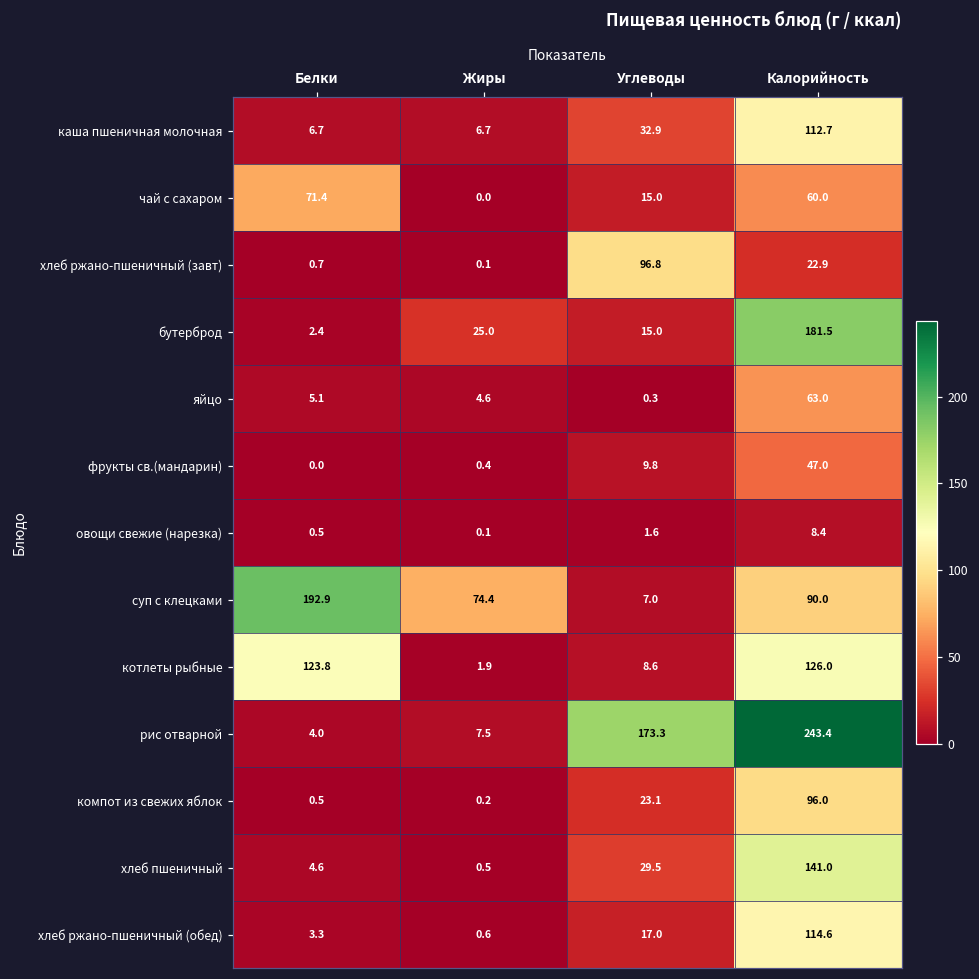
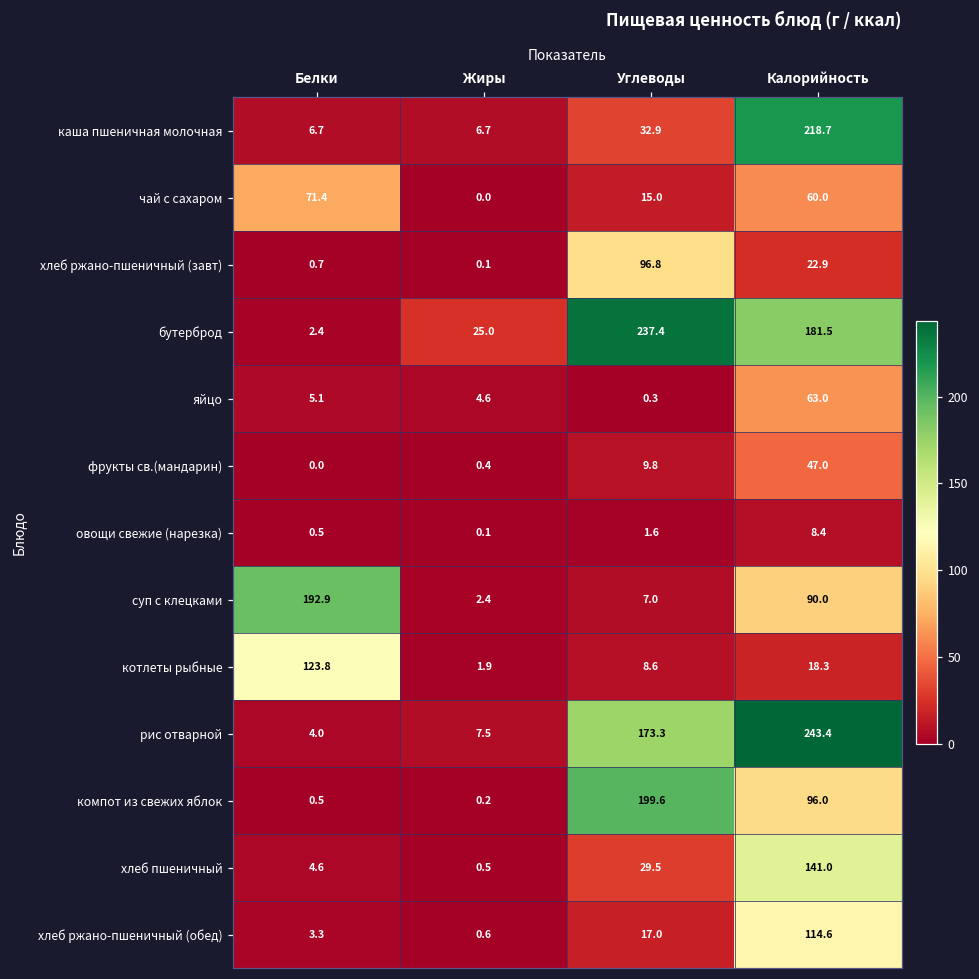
  {
    "каша пшеничная молочная": {
      "Белки": 6.7,
      "Жиры": 6.7,
      "Углеводы": 32.9,
-     "Калорийность": 112.7
+     "Калорийность": 218.7
    },
    "чай с сахаром": {
      "Белки": 71.4,
      "Жиры": 0.0,
      "Углеводы": 15.0,
      "Калорийность": 60.0
    },
    "хлеб ржано-пшеничный (завт)": {
      "Белки": 0.7,
      "Жиры": 0.1,
      "Углеводы": 96.8,
      "Калорийность": 22.9
    },
    "бутерброд": {
      "Белки": 2.4,
      "Жиры": 25.0,
-     "Углеводы": 15.0,
+     "Углеводы": 237.4,
      "Калорийность": 181.5
    },
    "яйцо": {
      "Белки": 5.1,
      "Жиры": 4.6,
      "Углеводы": 0.3,
      "Калорийность": 63.0
    },
    "фрукты св.(мандарин)": {
      "Белки": 0.0,
      "Жиры": 0.4,
      "Углеводы": 9.8,
      "Калорийность": 47.0
    },
    "овощи свежие (нарезка)": {
      "Белки": 0.5,
      "Жиры": 0.1,
      "Углеводы": 1.6,
      "Калорийность": 8.4
    },
    "суп с клецками": {
      "Белки": 192.9,
-     "Жиры": 74.4,
+     "Жиры": 2.4,
      "Углеводы": 7.0,
      "Калорийность": 90.0
    },
    "котлеты рыбные": {
      "Белки": 123.8,
      "Жиры": 1.9,
      "Углеводы": 8.6,
-     "Калорийность": 126.0
+     "Калорийность": 18.3
    },
    "рис отварной": {
      "Белки": 4.0,
      "Жиры": 7.5,
      "Углеводы": 173.3,
      "Калорийность": 243.4
    },
    "компот из свежих яблок": {
      "Белки": 0.5,
      "Жиры": 0.2,
-     "Углеводы": 23.1,
+     "Углеводы": 199.6,
      "Калорийность": 96.0
    },
    "хлеб пшеничный": {
      "Белки": 4.6,
      "Жиры": 0.5,
      "Углеводы": 29.5,
      "Калорийность": 141.0
    },
    "хлеб ржано-пшеничный (обед)": {
      "Белки": 3.3,
      "Жиры": 0.6,
      "Углеводы": 17.0,
      "Калорийность": 114.6
    }
  }
